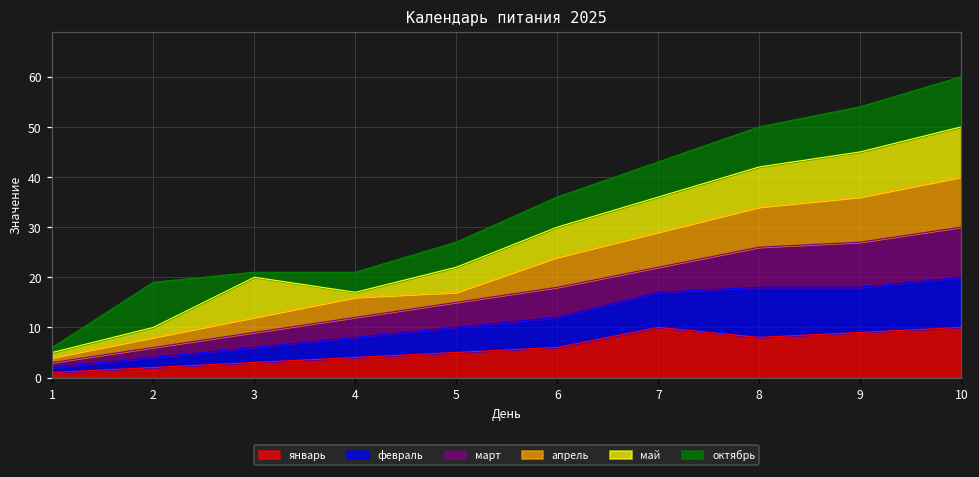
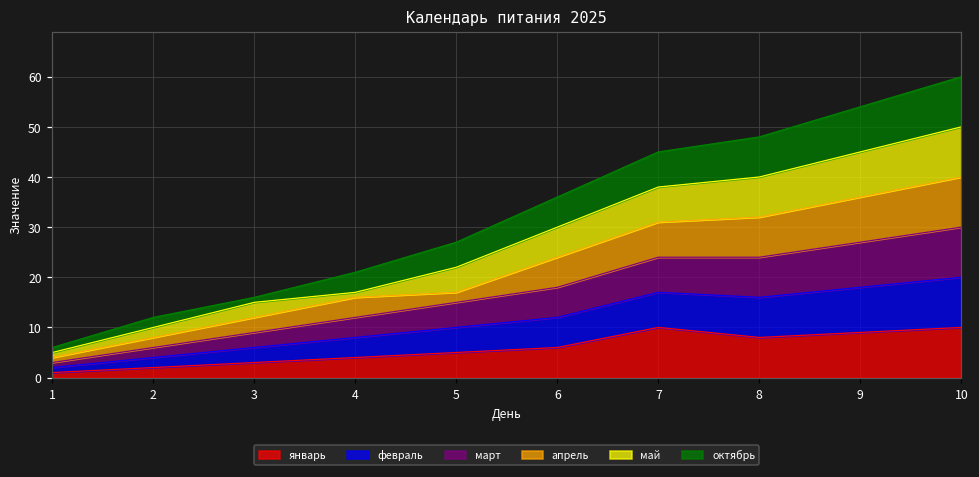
  {
    "январь": {
      "1": 1,
      "2": 2,
      "3": 3,
      "4": 4,
      "5": 5,
      "6": 6,
      "7": 10,
      "8": 8,
      "9": 9,
      "10": 10
    },
    "февраль": {
      "1": 1,
      "2": 2,
      "3": 3,
      "4": 4,
      "5": 5,
      "6": 6,
      "7": 7,
-     "8": 10,
+     "8": 8,
      "9": 9,
      "10": 10
    },
    "март": {
      "1": 1,
      "2": 2,
      "3": 3,
      "4": 4,
      "5": 5,
      "6": 6,
-     "7": 5,
+     "7": 7,
      "8": 8,
      "9": 9,
      "10": 10
    },
    "апрель": {
      "1": 1,
      "2": 2,
      "3": 3,
      "4": 4,
      "5": 2,
      "6": 6,
      "7": 7,
      "8": 8,
      "9": 9,
      "10": 10
    },
    "май": {
      "1": 1,
      "2": 2,
-     "3": 8,
+     "3": 3,
      "4": 1,
      "5": 5,
      "6": 6,
      "7": 7,
      "8": 8,
      "9": 9,
      "10": 10
    },
    "октябрь": {
      "1": 1,
-     "2": 9,
+     "2": 2,
      "3": 1,
      "4": 4,
      "5": 5,
      "6": 6,
      "7": 7,
      "8": 8,
      "9": 9,
      "10": 10
    }
  }
